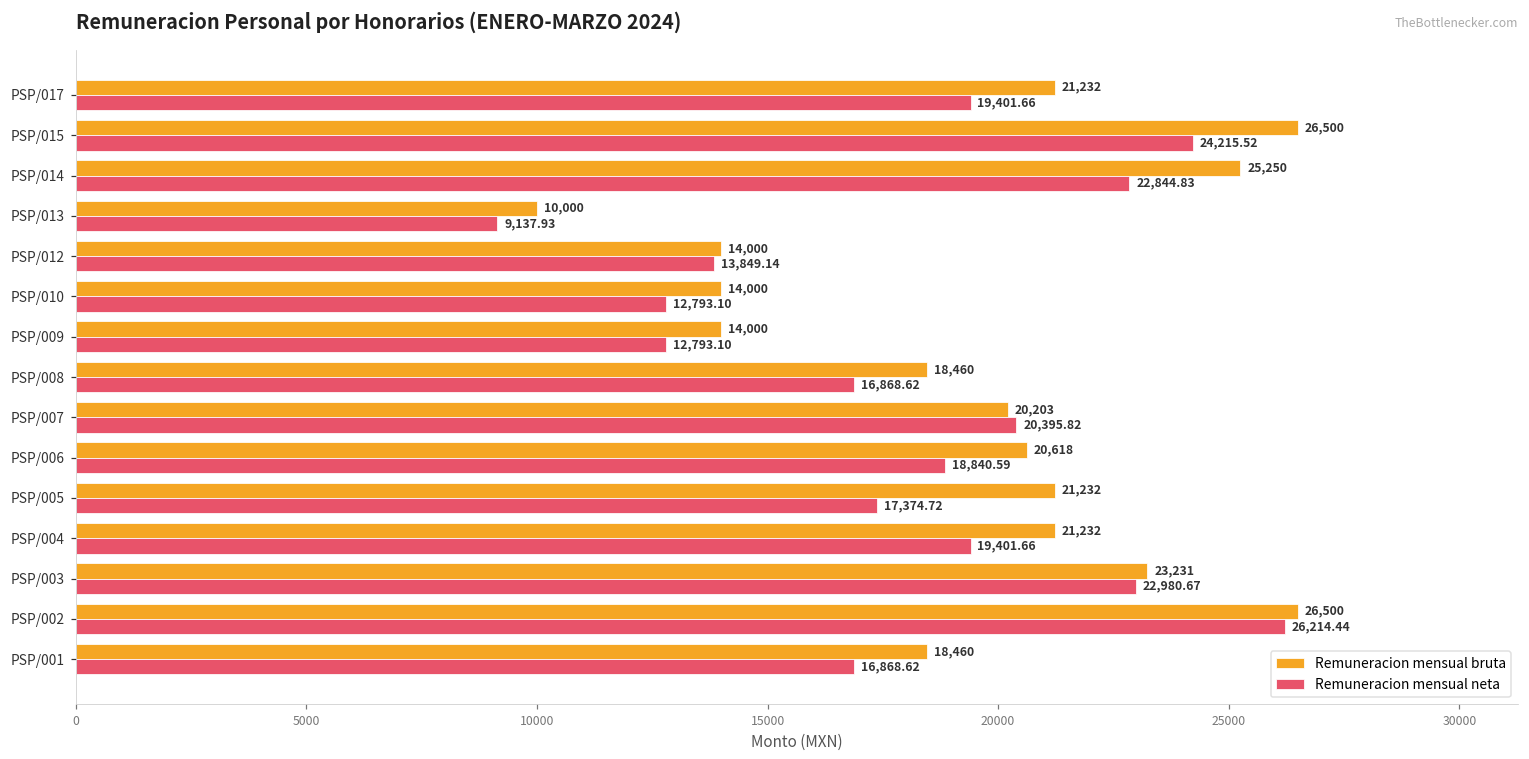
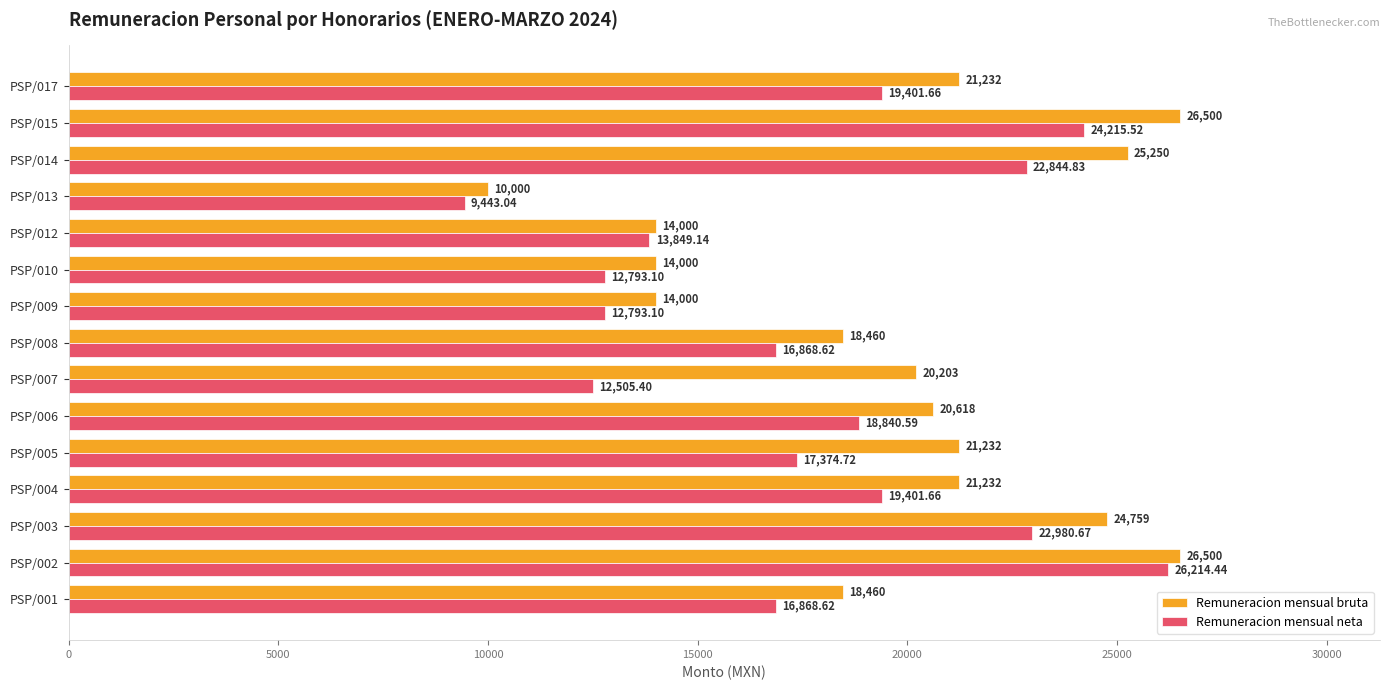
  {
    "Remuneracion mensual bruta": {
      "PSP/017": "21,232",
      "PSP/015": "26,500",
      "PSP/014": "25,250",
      "PSP/013": "10,000",
      "PSP/012": "14,000",
      "PSP/010": "14,000",
      "PSP/009": "14,000",
      "PSP/008": "18,460",
      "PSP/007": "20,203",
      "PSP/006": "20,618",
      "PSP/005": "21,232",
      "PSP/004": "21,232",
-     "PSP/003": "23,231",
+     "PSP/003": "24,759",
      "PSP/002": "26,500",
      "PSP/001": "18,460"
    },
    "Remuneracion mensual neta": {
      "PSP/017": "19,401.66",
      "PSP/015": "24,215.52",
      "PSP/014": "22,844.83",
-     "PSP/013": "9,137.93",
+     "PSP/013": "9,443.04",
      "PSP/012": "13,849.14",
      "PSP/010": "12,793.10",
      "PSP/009": "12,793.10",
      "PSP/008": "16,868.62",
-     "PSP/007": "20,395.82",
+     "PSP/007": "12,505.40",
      "PSP/006": "18,840.59",
      "PSP/005": "17,374.72",
      "PSP/004": "19,401.66",
      "PSP/003": "22,980.67",
      "PSP/002": "26,214.44",
      "PSP/001": "16,868.62"
    }
  }
